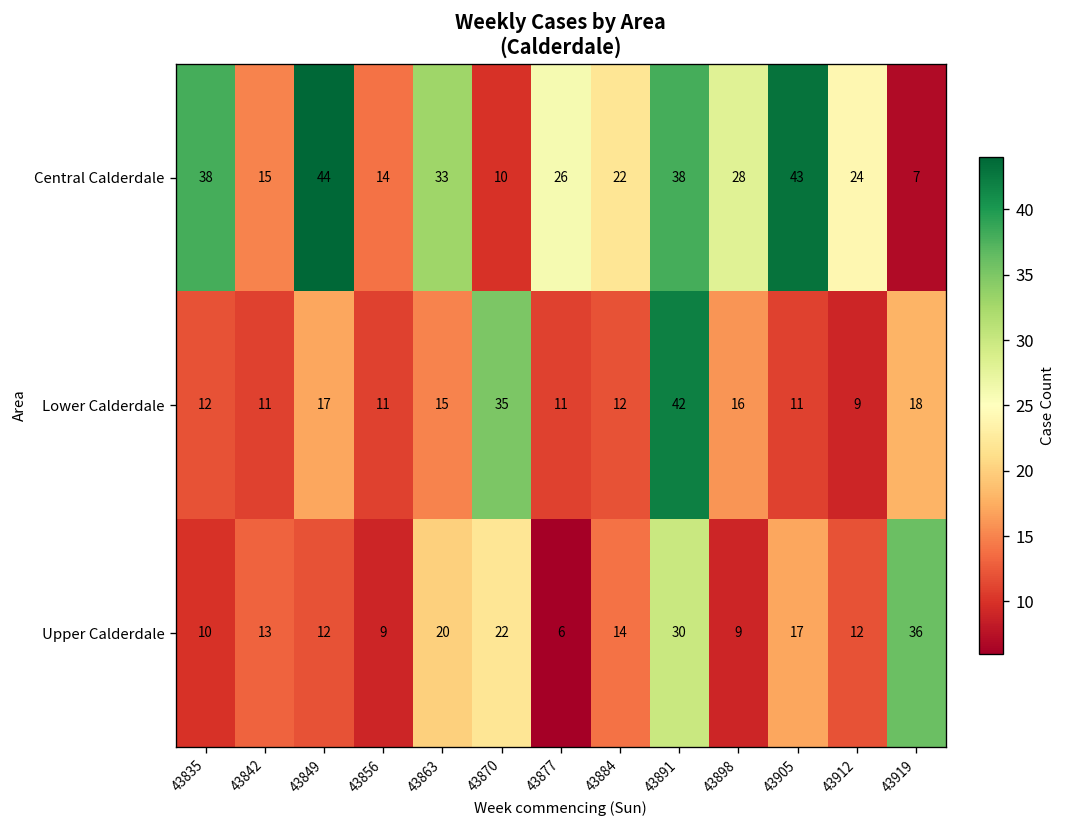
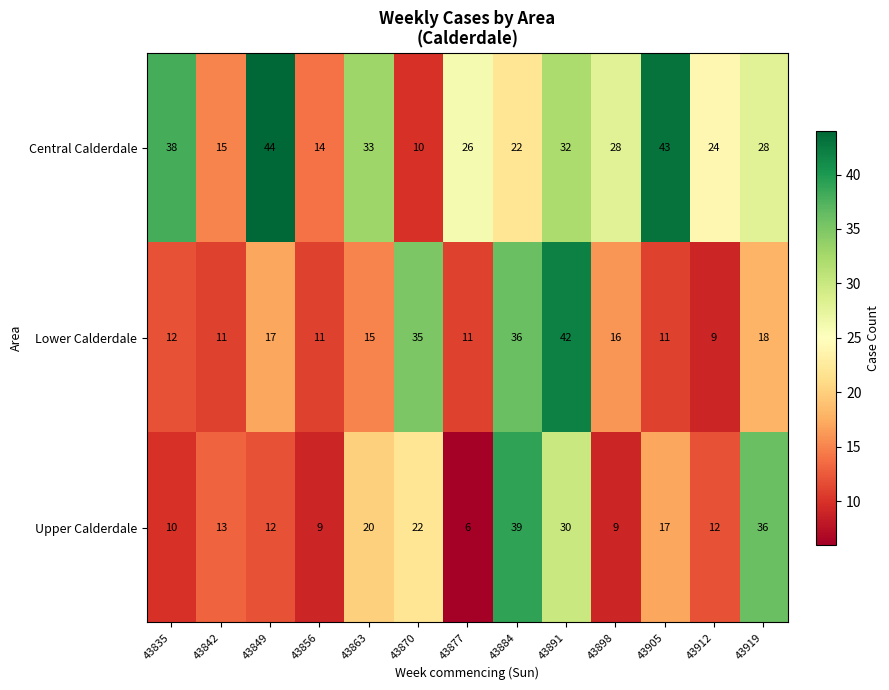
  {
    "Central Calderdale": {
      "43835": 38,
      "43842": 15,
      "43849": 44,
      "43856": 14,
      "43863": 33,
      "43870": 10,
      "43877": 26,
      "43884": 22,
-     "43891": 38,
+     "43891": 32,
      "43898": 28,
      "43905": 43,
      "43912": 24,
-     "43919": 7
+     "43919": 28
    },
    "Lower Calderdale": {
      "43835": 12,
      "43842": 11,
      "43849": 17,
      "43856": 11,
      "43863": 15,
      "43870": 35,
      "43877": 11,
-     "43884": 12,
+     "43884": 36,
      "43891": 42,
      "43898": 16,
      "43905": 11,
      "43912": 9,
      "43919": 18
    },
    "Upper Calderdale": {
      "43835": 10,
      "43842": 13,
      "43849": 12,
      "43856": 9,
      "43863": 20,
      "43870": 22,
      "43877": 6,
-     "43884": 14,
+     "43884": 39,
      "43891": 30,
      "43898": 9,
      "43905": 17,
      "43912": 12,
      "43919": 36
    }
  }
